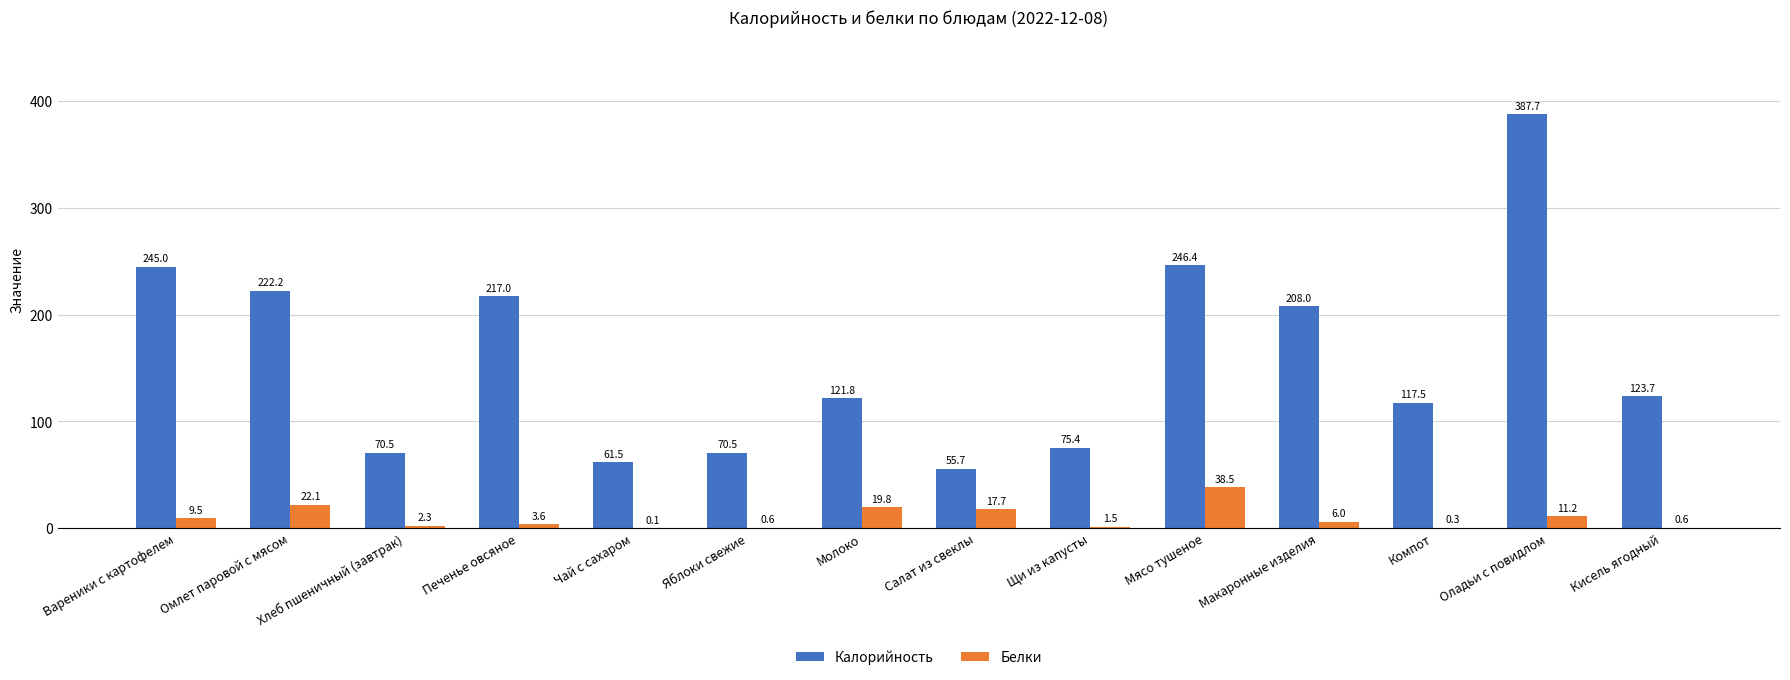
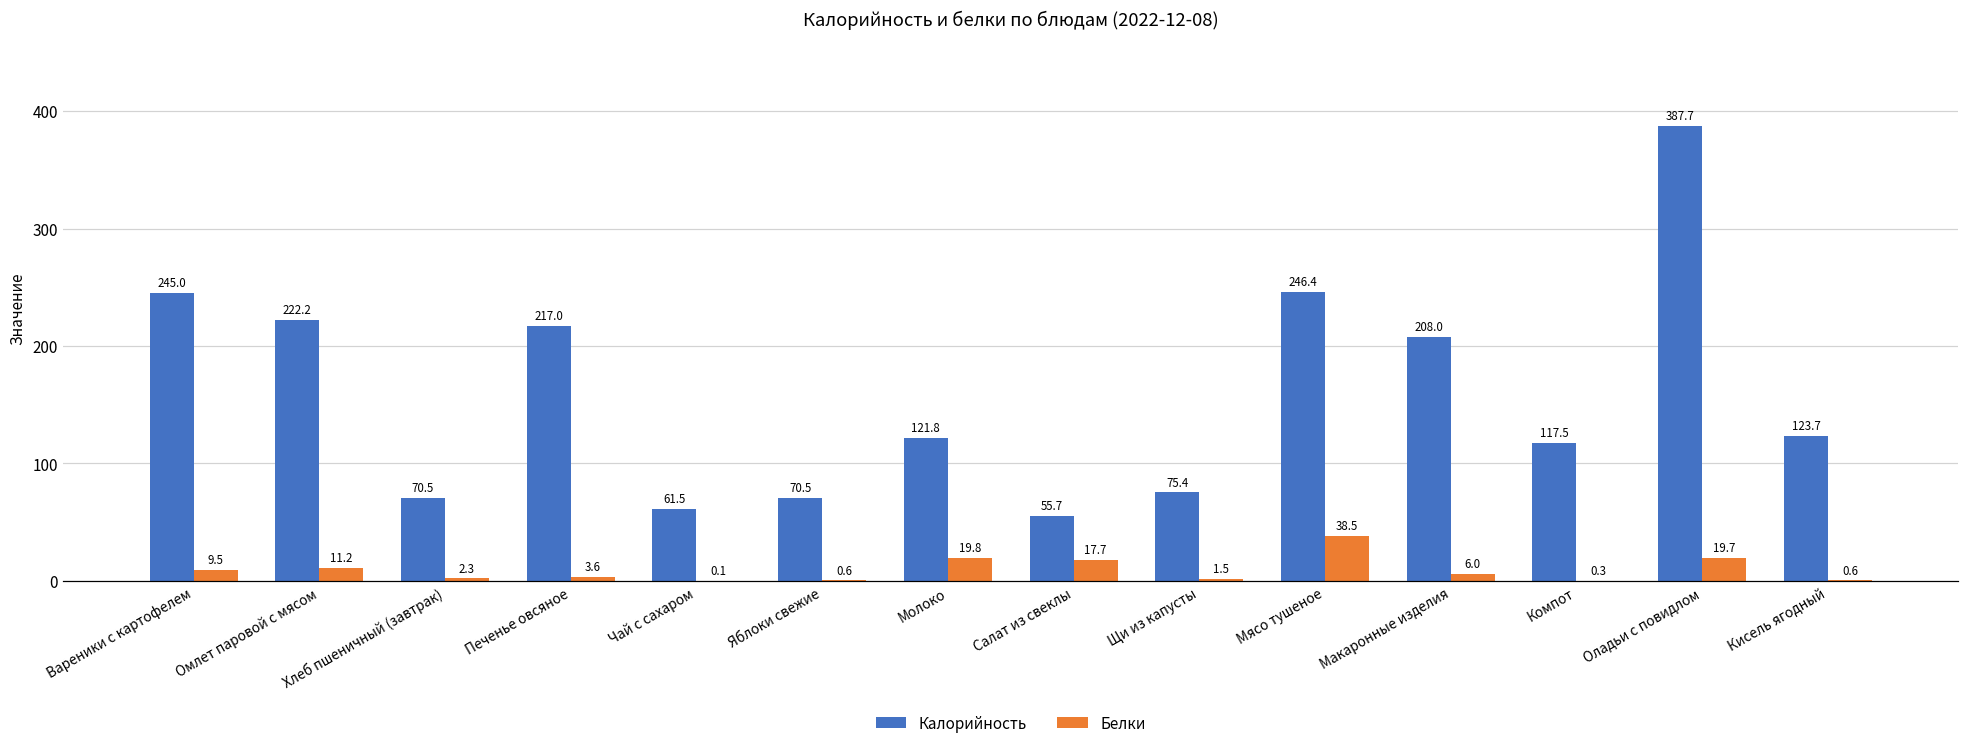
  {
    "Калорийность": {
      "Вареники с картофелем": 245.0,
      "Омлет паровой с мясом": 222.2,
      "Хлеб пшеничный (завтрак)": 70.5,
      "Печенье овсяное": 217.0,
      "Чай с сахаром": 61.5,
      "Яблоки свежие": 70.5,
      "Молоко": 121.8,
      "Салат из свеклы": 55.7,
      "Щи из капусты": 75.4,
      "Мясо тушеное": 246.4,
      "Макаронные изделия": 208.0,
      "Компот": 117.5,
      "Оладьи с повидлом": 387.7,
      "Кисель ягодный": 123.7
    },
    "Белки": {
      "Вареники с картофелем": 9.5,
-     "Омлет паровой с мясом": 22.1,
+     "Омлет паровой с мясом": 11.2,
      "Хлеб пшеничный (завтрак)": 2.3,
      "Печенье овсяное": 3.6,
      "Чай с сахаром": 0.1,
      "Яблоки свежие": 0.6,
      "Молоко": 19.8,
      "Салат из свеклы": 17.7,
      "Щи из капусты": 1.5,
      "Мясо тушеное": 38.5,
      "Макаронные изделия": 6.0,
      "Компот": 0.3,
-     "Оладьи с повидлом": 11.2,
+     "Оладьи с повидлом": 19.7,
      "Кисель ягодный": 0.6
    }
  }
